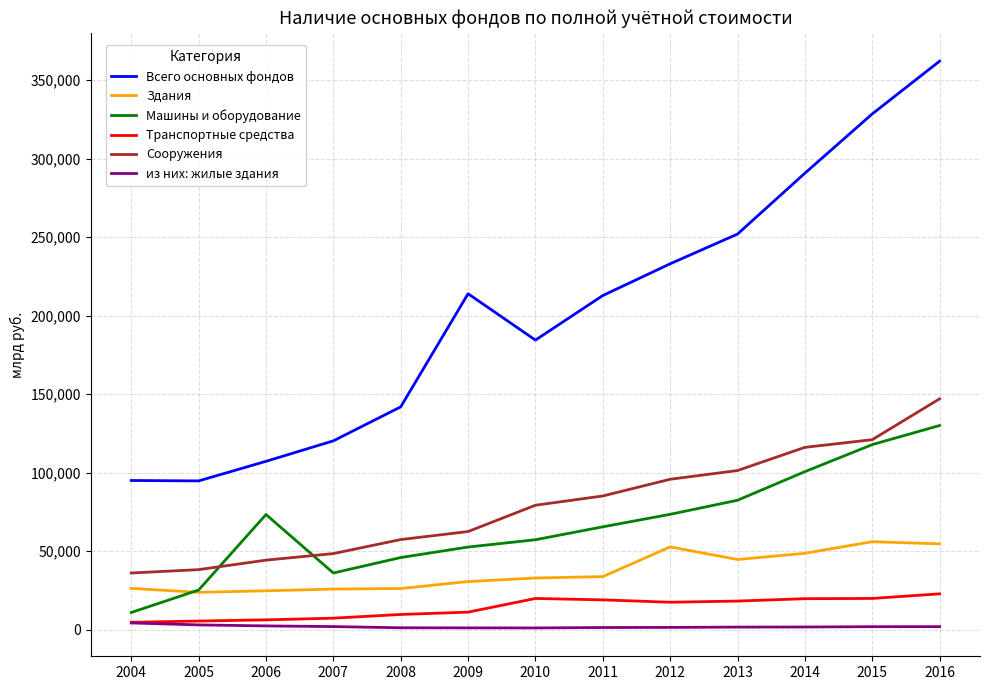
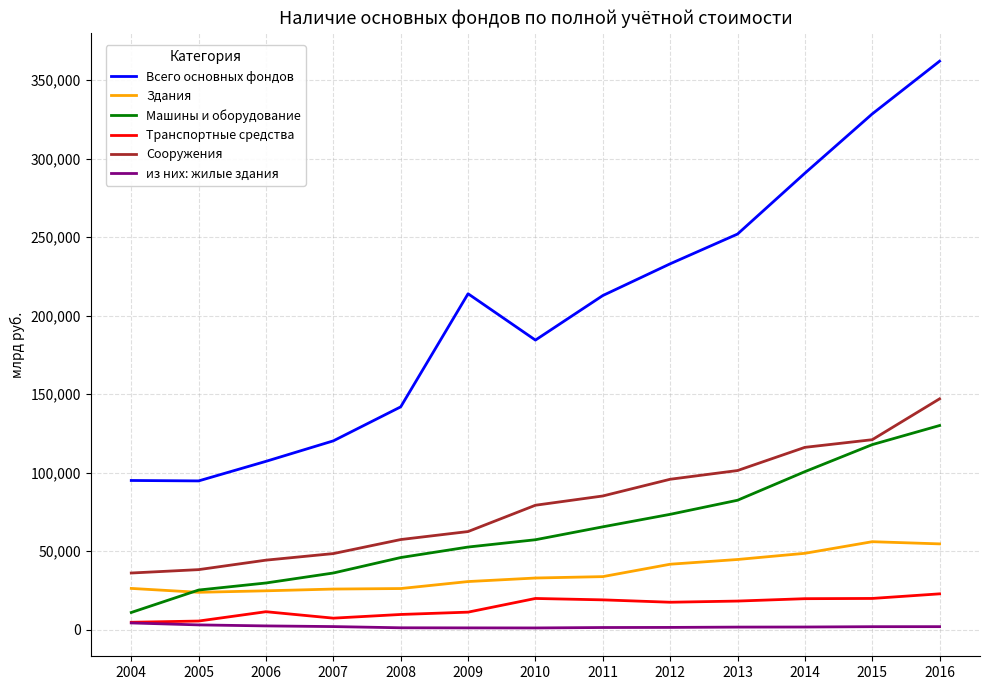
  {
    "Всего основных фондов": {
      "2004": "95,000",
      "2005": "95,000",
      "2006": "107,000",
      "2007": "120,000",
      "2008": "142,000",
      "2009": "214,000",
      "2010": "184,000",
      "2011": "213,000",
      "2012": "233,000",
      "2013": "252,000",
      "2014": "291,000",
      "2015": "328,000",
      "2016": "362,000"
    },
    "Здания": {
      "2004": "26,000",
      "2006": "25,000",
      "2007": "26,000",
      "2008": "26,000",
      "2009": "31,000",
      "2010": "33,000",
      "2011": "34,000",
-     "2012": "53,000",
+     "2012": "42,000",
      "2013": "45,000",
      "2014": "49,000",
      "2015": "56,000",
      "2016": "55,000"
    },
    "Машины и оборудование": {
      "2004": "11,000",
-     "2006": "73,000",
+     "2006": "30,000",
      "2007": "36,000",
      "2008": "46,000",
      "2009": "53,000",
      "2010": "57,000",
      "2011": "66,000",
      "2012": "74,000",
      "2013": "82,000",
      "2014": "101,000",
      "2015": "118,000",
      "2016": "130,000"
    },
    "Транспортные средства": {
      "2005": "6,000",
-     "2006": "6,000",
+     "2006": "12,000",
      "2007": "7,000",
      "2008": "10,000",
      "2009": "11,000",
      "2010": "20,000",
      "2011": "19,000",
      "2012": "18,000",
      "2013": "18,000",
      "2014": "20,000",
      "2015": "20,000",
      "2016": "23,000"
    },
    "Сооружения": {
      "2004": "36,000",
      "2005": "38,000",
      "2006": "44,000",
      "2007": "49,000",
      "2008": "57,000",
      "2009": "63,000",
      "2010": "79,000",
      "2011": "85,000",
      "2012": "96,000",
      "2013": "101,000",
      "2014": "116,000",
      "2015": "121,000",
      "2016": "147,000"
    },
    "из них: жилые здания": {
      "2005": "3,000",
      "2006": "2,000",
      "2007": "2,000",
      "2008": "1,000",
      "2009": "1,000",
      "2010": "1,000",
      "2011": "1,000",
      "2012": "2,000",
      "2013": "2,000",
      "2014": "2,000",
      "2015": "2,000",
      "2016": "2,000"
    }
  }
